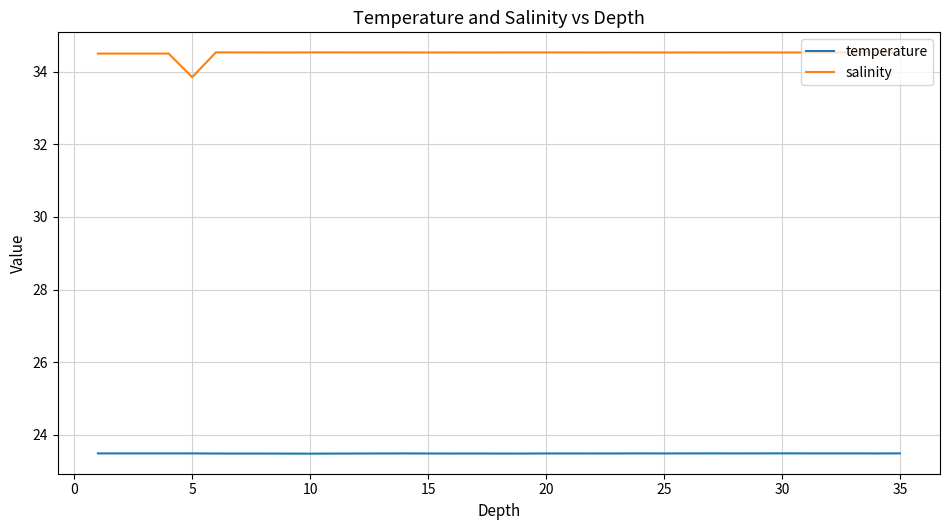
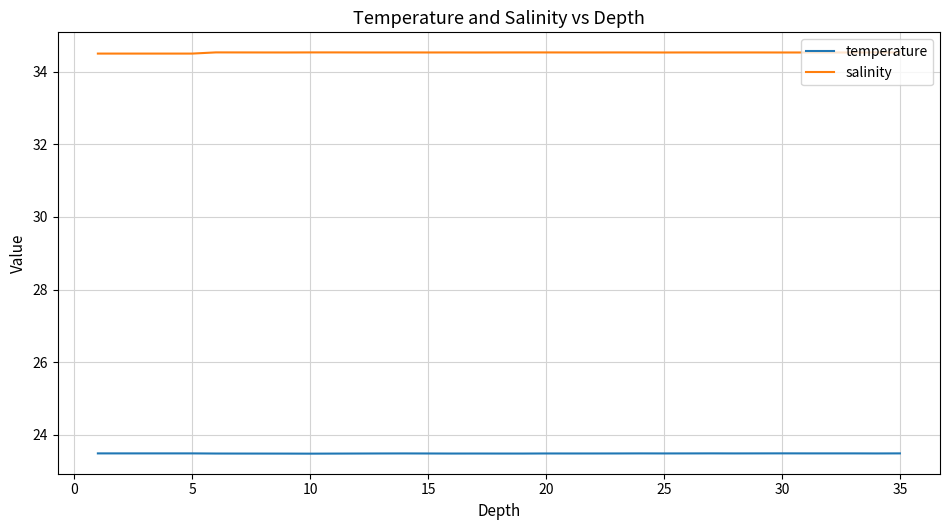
  {
    "temperature": {
      "5": 23.5,
      "10": 23.5,
      "15": 23.5,
      "20": 23.5,
      "25": 23.5,
      "30": 23.5,
      "35": 23.5
    },
    "salinity": {
-     "5": 33.8,
+     "5": 34.5,
      "10": 34.5,
      "15": 34.5,
      "20": 34.5,
      "25": 34.5,
      "30": 34.5
    }
  }
